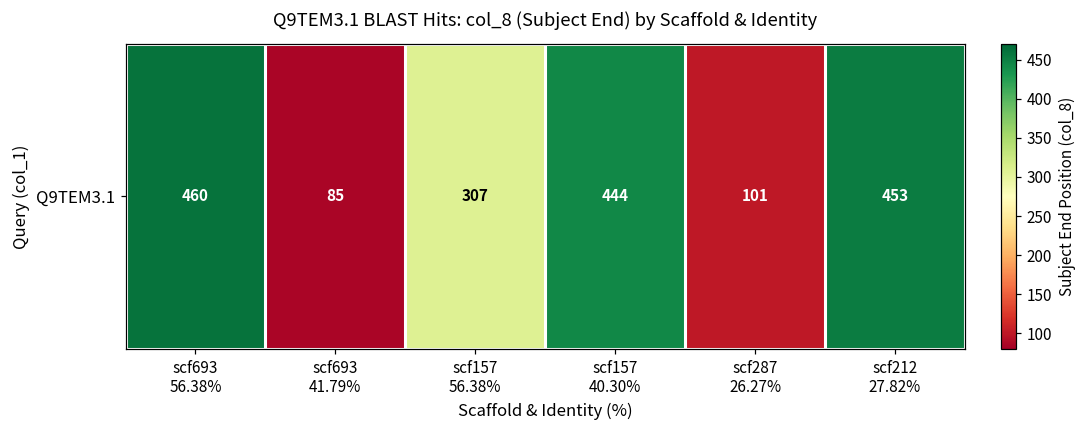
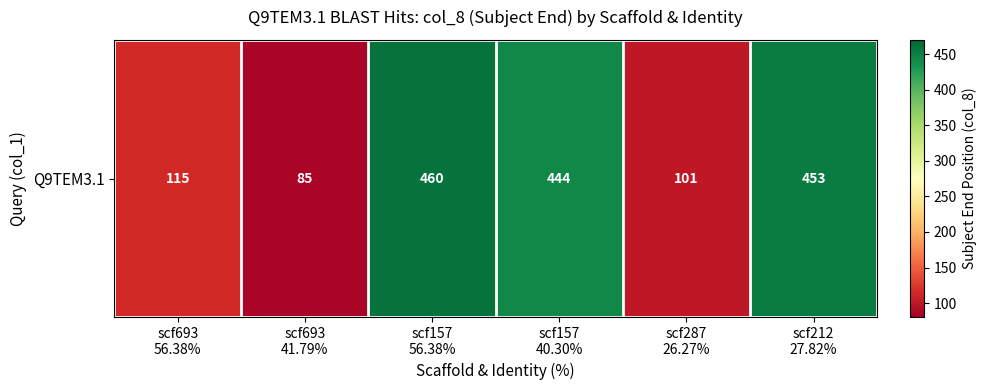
  {
    "Q9TEM3.1": {
-     "scf693 56.38%": 460,
+     "scf693 56.38%": 115,
      "scf693 41.79%": 85,
-     "scf157 56.38%": 307,
+     "scf157 56.38%": 460,
      "scf157 40.30%": 444,
      "scf287 26.27%": 101,
      "scf212 27.82%": 453
    }
  }
